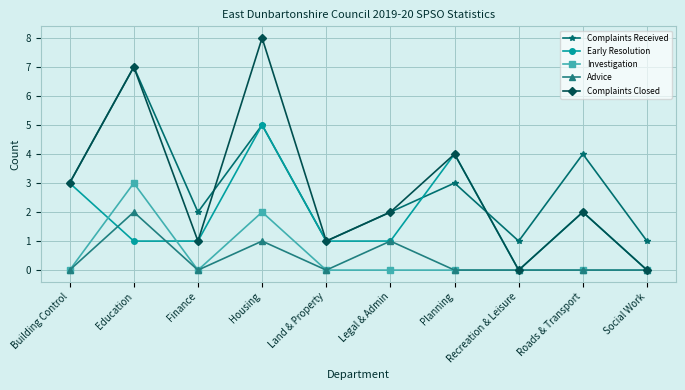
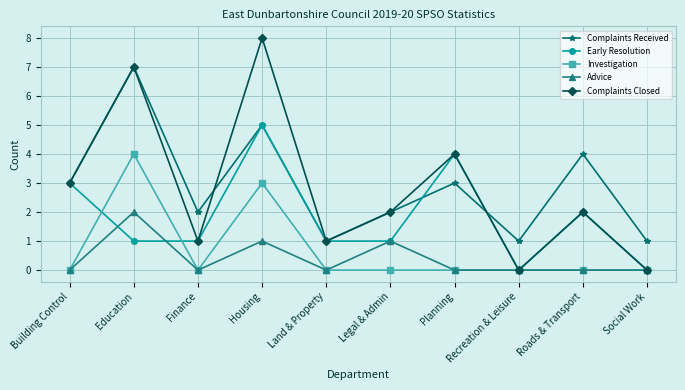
  {
    "Investigation": {
-     "Education": 3,
-     "Housing": 2,
+     "Education": 4,
+     "Housing": 3,
      "Legal & Admin": 0
    }
  }
